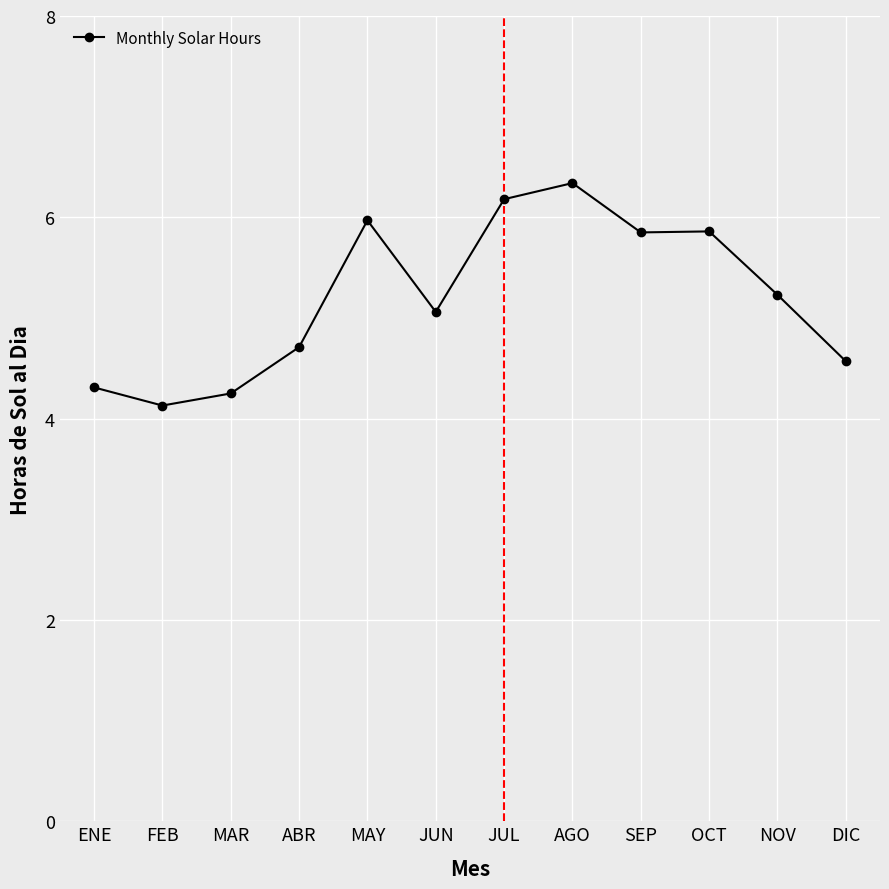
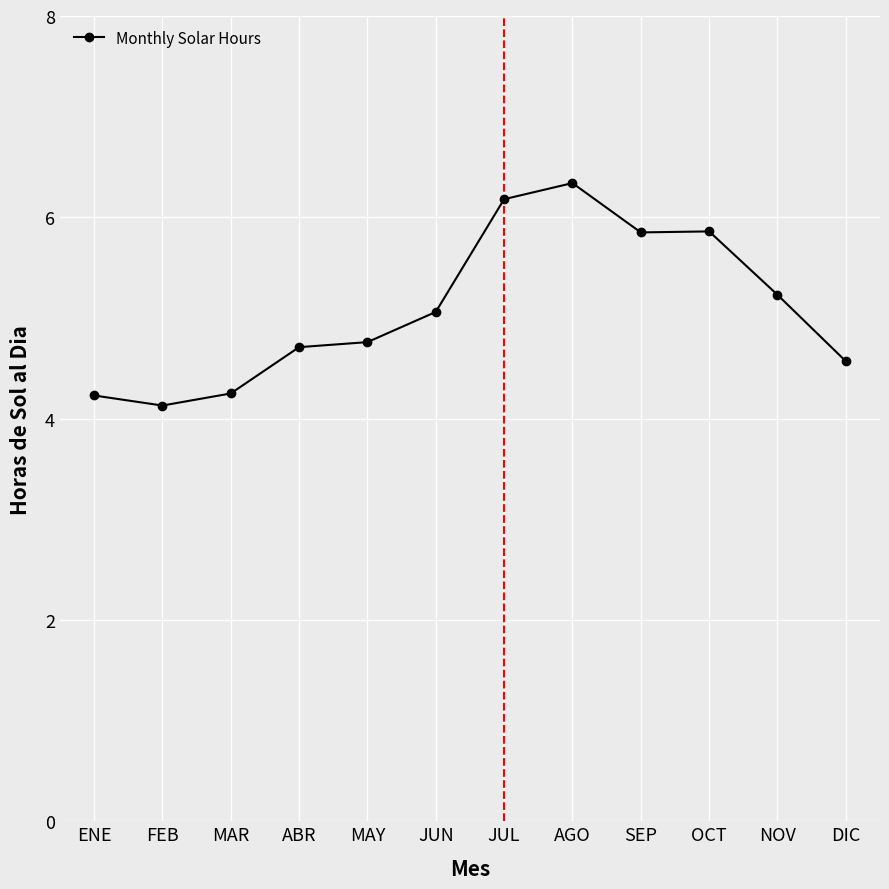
  {
-   "ENE": 4.31,
+   "ENE": 4.23,
    "FEB": 4.13,
    "MAR": 4.25,
    "ABR": 4.71,
-   "MAY": 5.97,
+   "MAY": 4.76,
    "JUN": 5.06,
    "JUL": 6.18,
    "AGO": 6.34,
    "SEP": 5.85,
    "OCT": 5.86,
    "NOV": 5.23,
    "DIC": 4.57
  }
